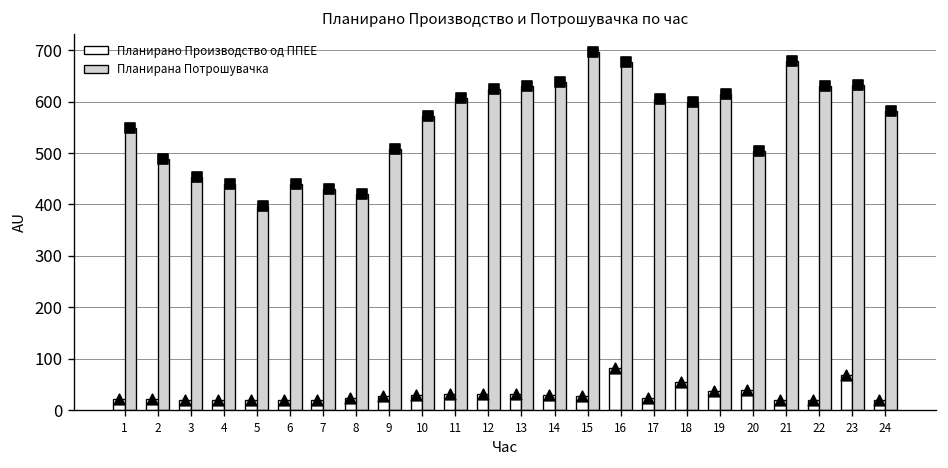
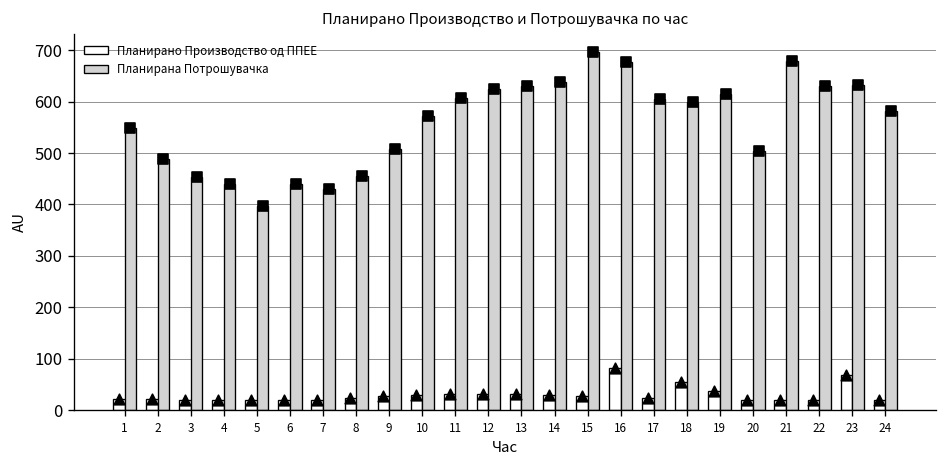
  {
    "Планирано Производство од ППЕЕ": {
      "1": 20,
      "2": 20,
      "3": 20,
      "4": 20,
      "5": 20,
      "6": 20,
      "7": 20,
      "8": 20,
      "9": 30,
      "10": 30,
      "11": 30,
      "12": 30,
      "13": 30,
      "14": 30,
      "15": 30,
      "16": 80,
      "17": 20,
      "18": 50,
      "19": 40,
-     "20": 40,
+     "20": 20,
      "21": 20,
      "22": 20,
      "23": 70,
      "24": 20
    },
    "Планирана Потрошувачка": {
      "1": 550,
      "2": 490,
      "3": 450,
      "4": 440,
      "5": 400,
      "6": 440,
      "7": 430,
-     "8": 420,
+     "8": 460,
      "9": 510,
      "10": 570,
      "11": 610,
      "12": 620,
      "13": 630,
      "14": 640,
      "15": 700,
      "16": 680,
      "17": 610,
      "18": 600,
      "19": 610,
      "20": 500,
      "21": 680,
      "22": 630,
      "23": 630,
      "24": 580
    }
  }
